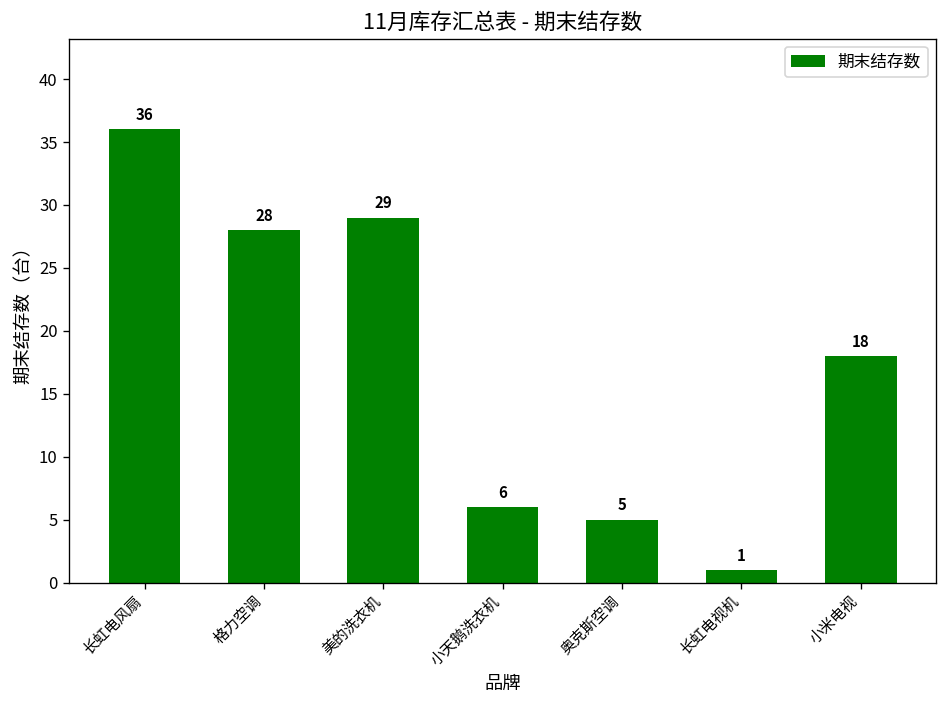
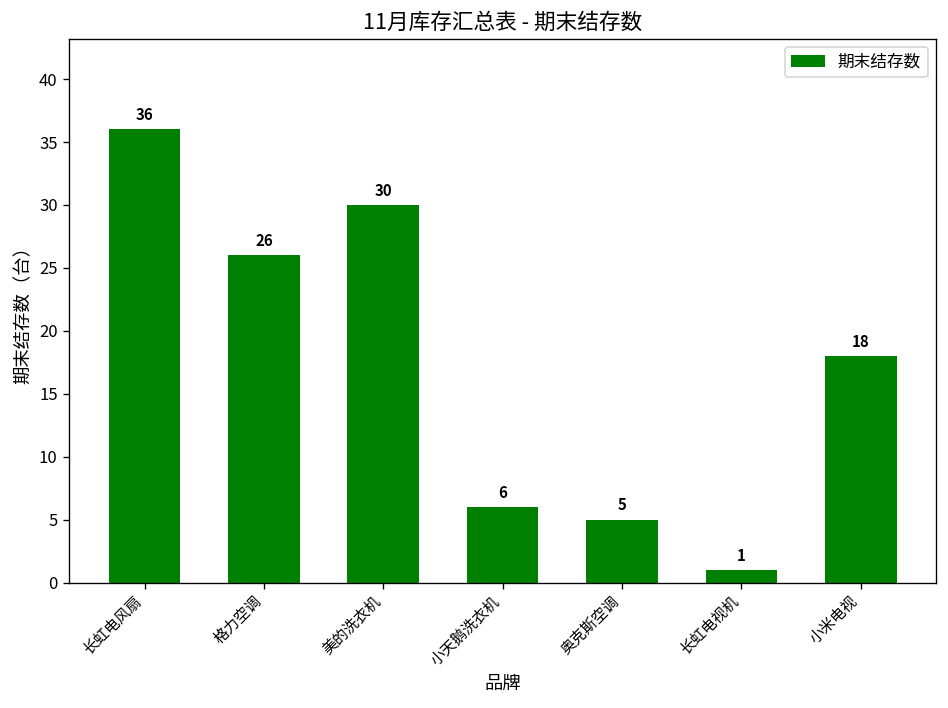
  {
    "长虹电风扇": 36,
-   "格力空调": 28,
-   "美的洗衣机": 29,
+   "格力空调": 26,
+   "美的洗衣机": 30,
    "小天鹅洗衣机": 6,
    "奥克斯空调": 5,
    "长虹电视机": 1,
    "小米电视": 18
  }
